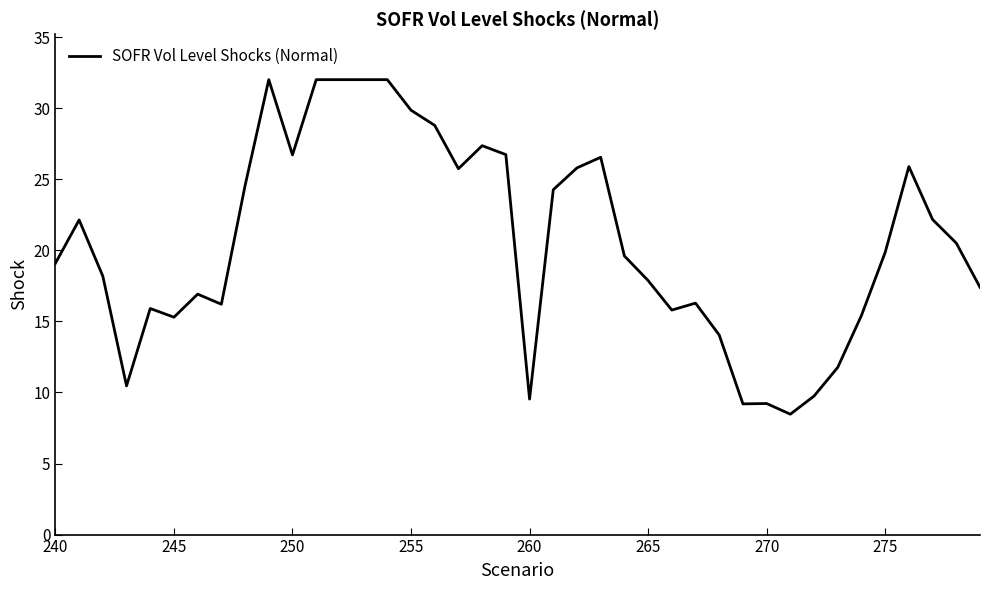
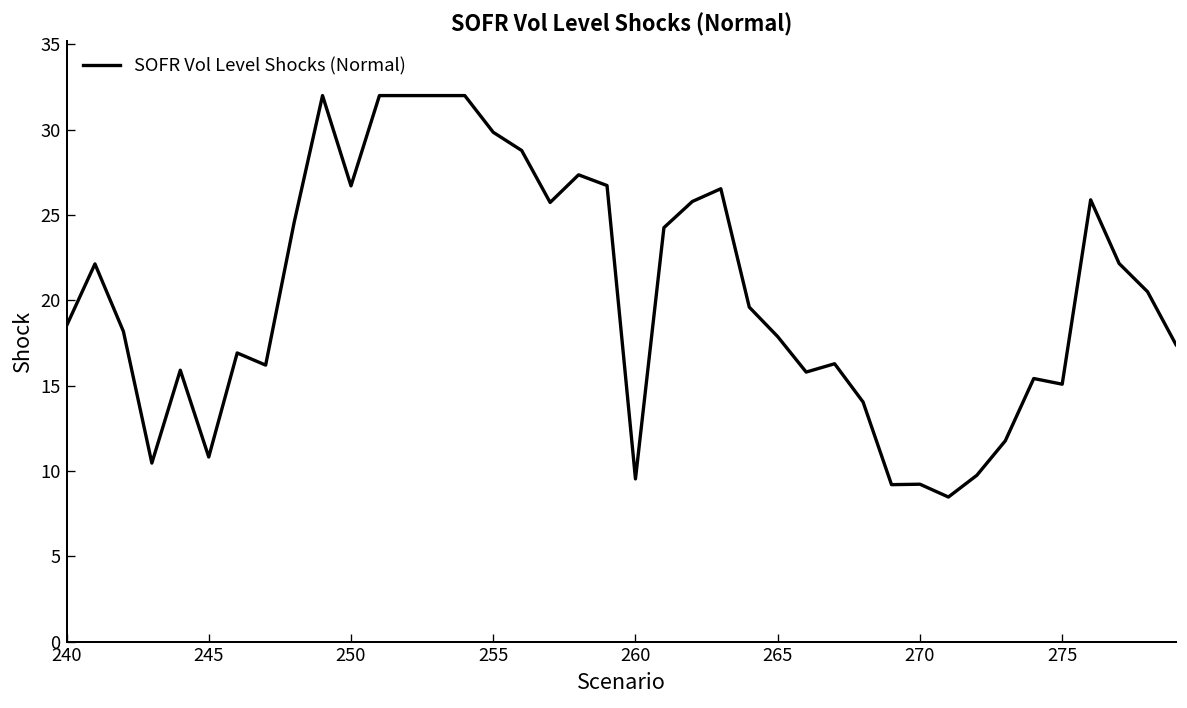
  {
-   "240": 19.1,
-   "245": 15.3,
+   "240": 18.5,
+   "245": 10.8,
    "250": 26.7,
    "255": 29.8,
    "260": 9.5,
    "265": 17.9,
    "270": 9.2,
-   "275": 19.8
+   "275": 15.1
  }
